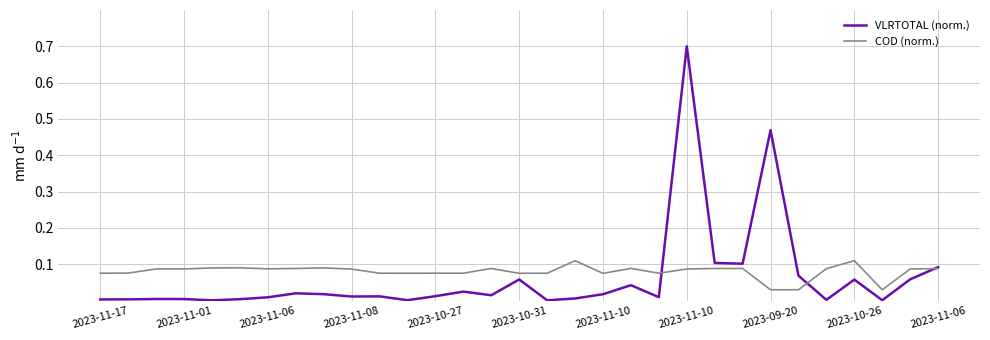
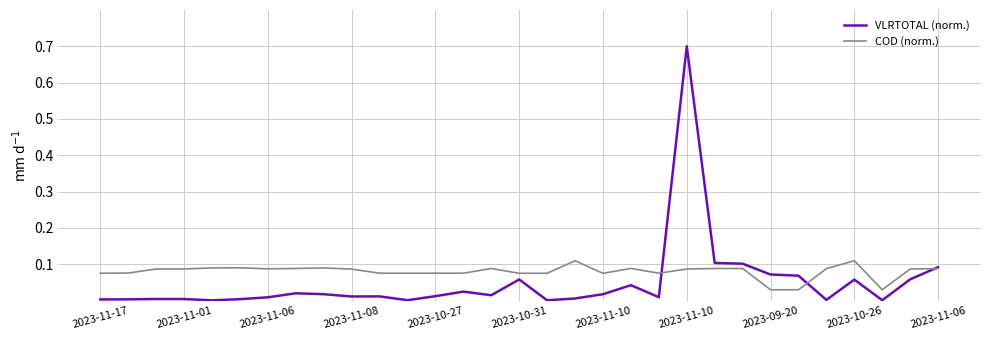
  {
    "VLRTOTAL (norm.)": {
      "2023-10-31": 0.06,
-     "2023-09-20": 0.47
+     "2023-09-20": 0.07
    },
    "COD (norm.)": {
      "2023-10-31": 0.08,
      "2023-09-20": 0.03
    }
  }
